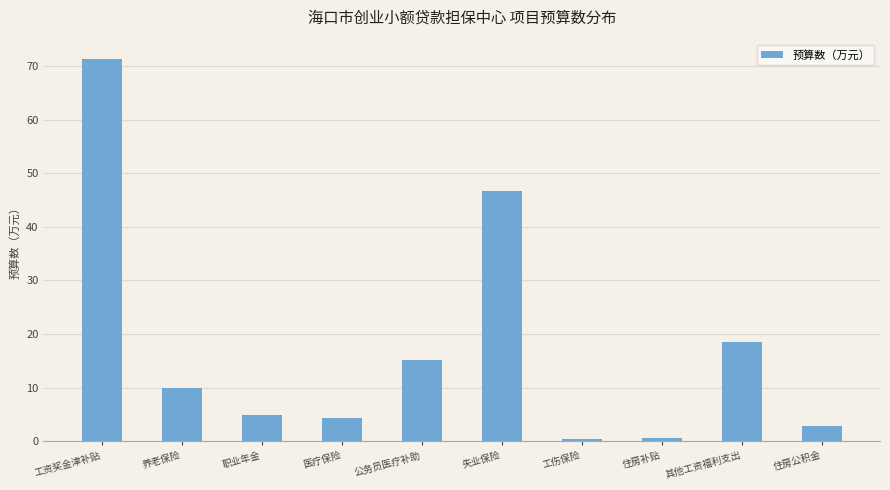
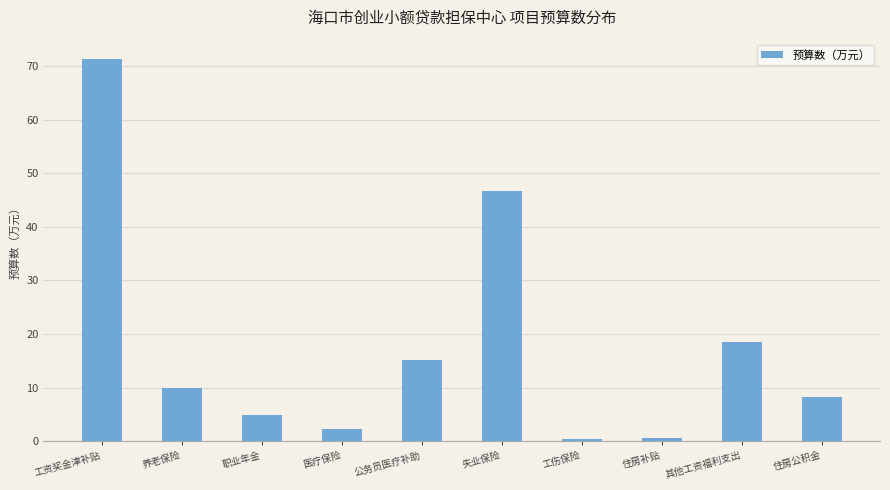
  {
    "工资奖金津补贴": 71,
    "养老保险": 10,
    "职业年金": 5,
-   "医疗保险": 4,
+   "医疗保险": 2,
    "公务员医疗补助": 15,
    "失业保险": 47,
    "住房补贴": 0,
    "其他工资福利支出": 19,
-   "住房公积金": 3
+   "住房公积金": 8
  }
